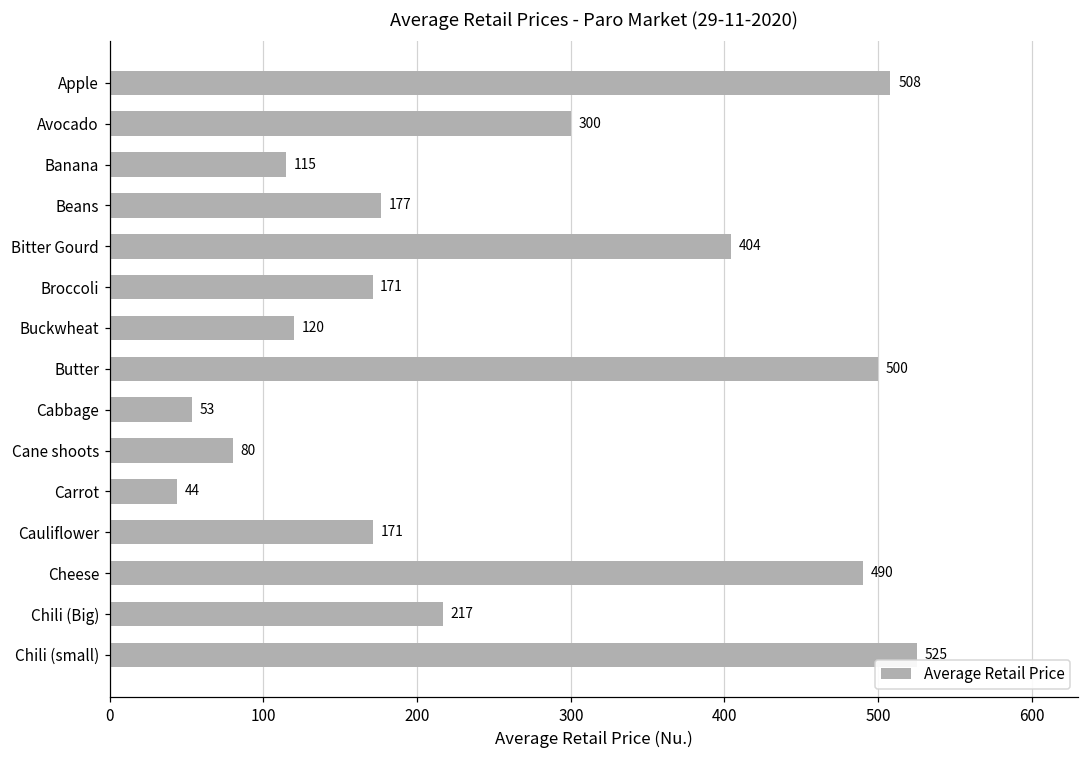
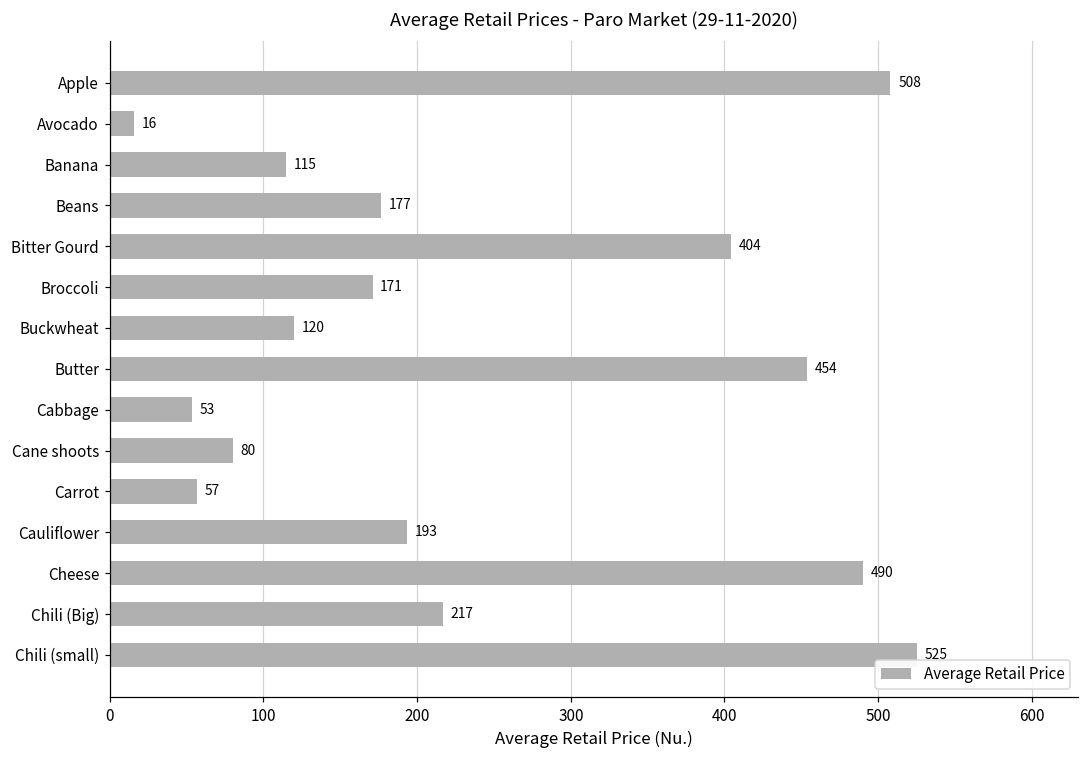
  {
    "Apple": 508,
-   "Avocado": 300,
+   "Avocado": 16,
    "Banana": 115,
    "Beans": 177,
    "Bitter Gourd": 404,
    "Broccoli": 171,
    "Buckwheat": 120,
-   "Butter": 500,
+   "Butter": 454,
    "Cabbage": 53,
    "Cane shoots": 80,
-   "Carrot": 44,
-   "Cauliflower": 171,
+   "Carrot": 57,
+   "Cauliflower": 193,
    "Cheese": 490,
    "Chili (Big)": 217
  }
